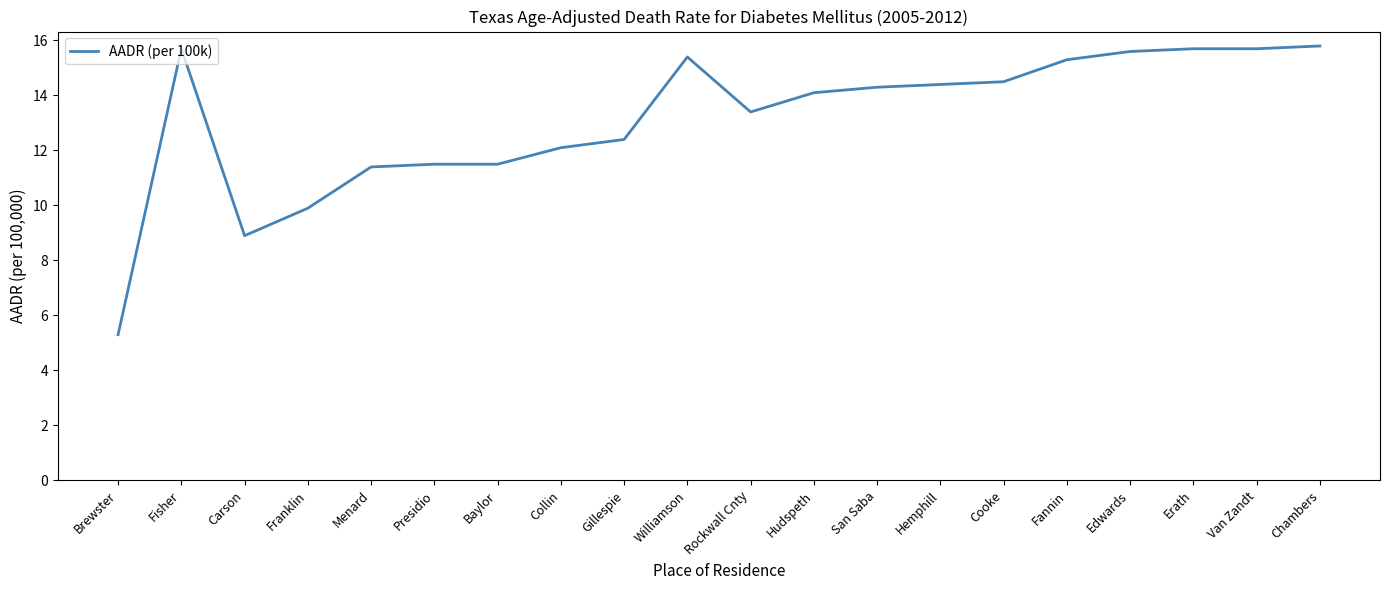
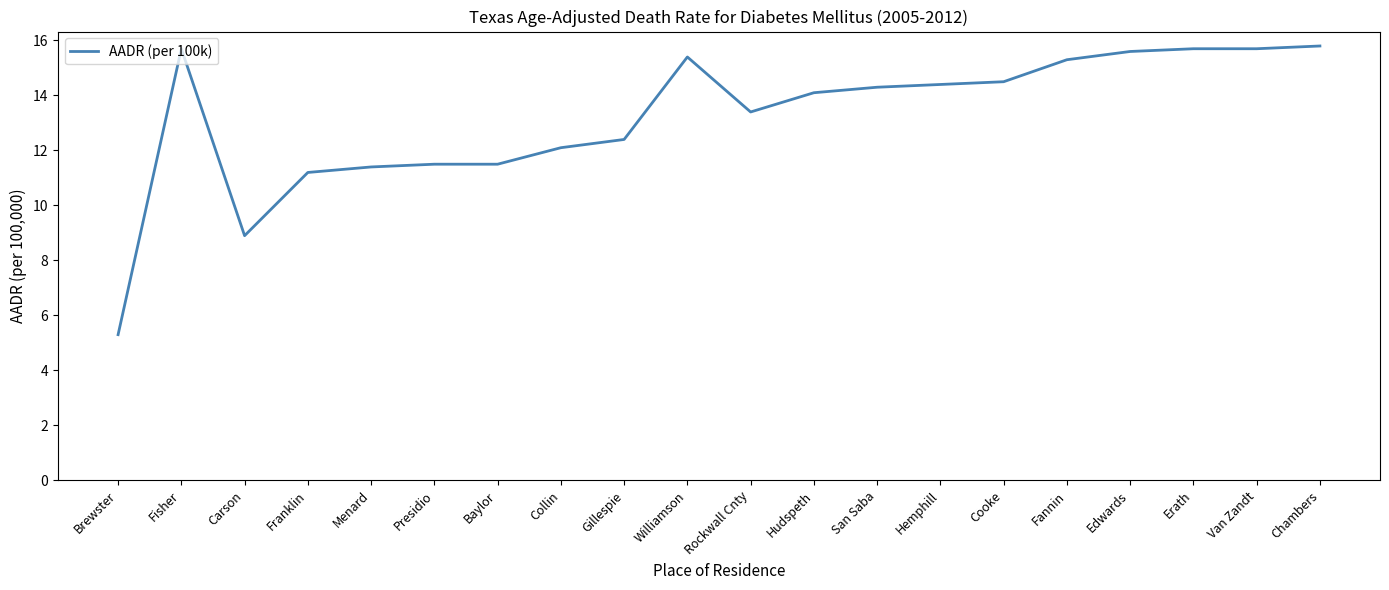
  {
    "Brewster": 5.3,
    "Carson": 8.9,
-   "Franklin": 9.9,
+   "Franklin": 11.2,
    "Menard": 11.4,
    "Presidio": 11.5,
    "Baylor": 11.5,
    "Collin": 12.1,
    "Gillespie": 12.4,
    "Williamson": 15.4,
    "Rockwall Cnty": 13.4,
    "Hudspeth": 14.1,
    "San Saba": 14.3,
    "Hemphill": 14.4,
    "Cooke": 14.5,
    "Fannin": 15.3,
    "Edwards": 15.6,
    "Erath": 15.7,
    "Van Zandt": 15.7,
    "Chambers": 15.8
  }
